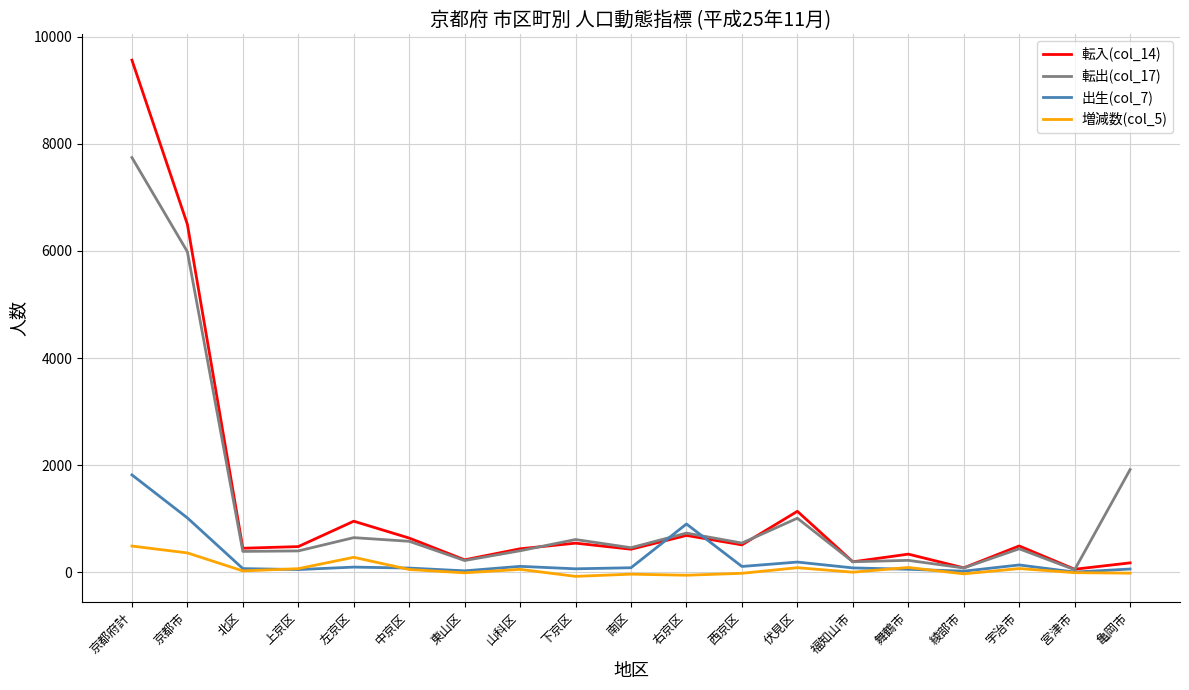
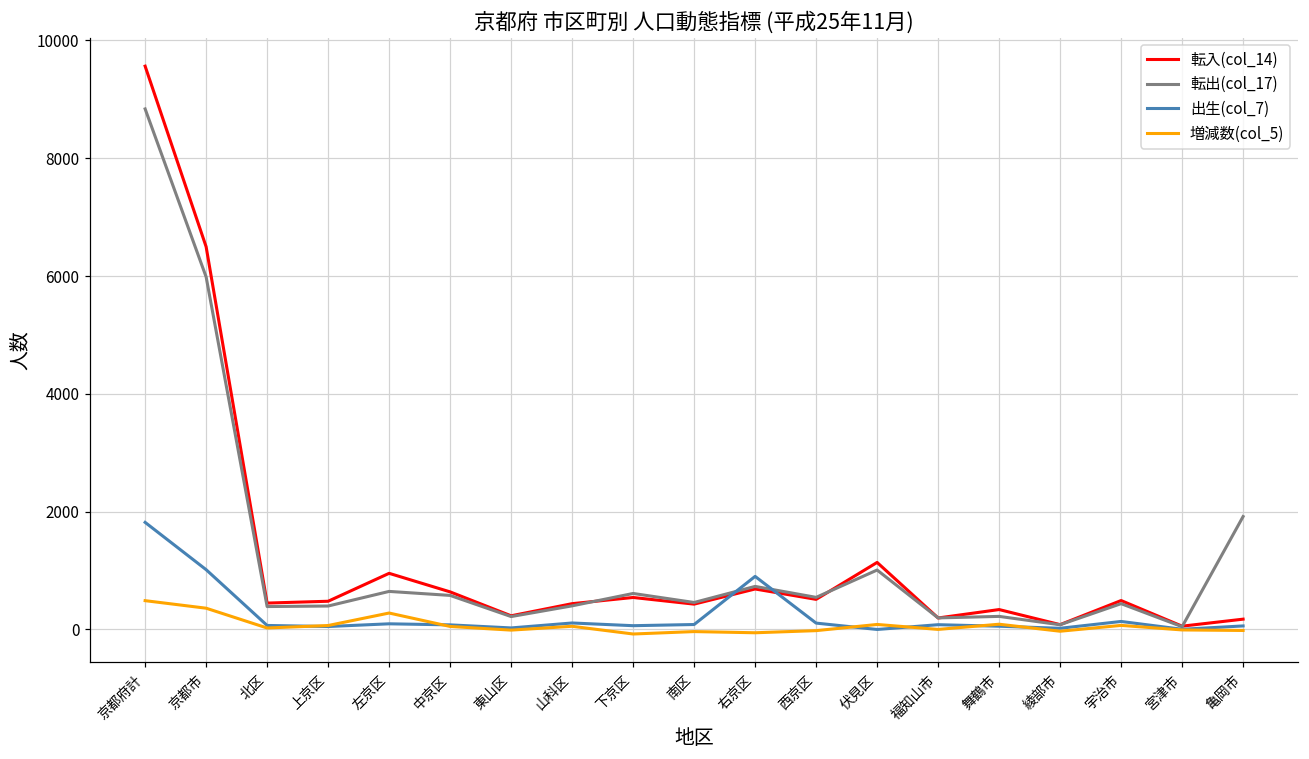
  {
    "転入(col_14)": {
      "京都府計": 9600,
      "京都市": 6500,
      "北区": 400,
      "上京区": 500,
      "左京区": 1000,
      "中京区": 600,
      "下京区": 500,
      "伏見区": 1100,
      "舞鶴市": 300,
      "宇治市": 500,
      "亀岡市": 200
    },
    "転出(col_17)": {
-     "京都府計": 7700,
+     "京都府計": 8800,
      "京都市": 6000,
      "北区": 400,
      "上京区": 400,
      "左京区": 600,
      "中京区": 600,
      "下京区": 600,
      "伏見区": 1000,
      "舞鶴市": 200,
      "宇治市": 400,
      "亀岡市": 1900
    },
    "出生(col_7)": {
      "京都府計": 1800,
      "京都市": 1000,
      "左京区": 100,
      "山科区": 100,
      "下京区": 100,
      "南区": 100,
      "右京区": 900,
      "西京区": 100,
-     "伏見区": 200,
+     "伏見区": 0,
      "福知山市": 100,
      "綾部市": 0,
      "宇治市": 100,
      "亀岡市": 100
    },
    "増減数(col_5)": {
      "京都府計": 500,
      "京都市": 400,
      "左京区": 300,
      "山科区": 100,
      "下京区": -100,
      "南区": 0,
      "右京区": -100,
      "西京区": 0,
      "伏見区": 100,
      "福知山市": 0,
      "綾部市": 0,
      "宇治市": 100,
      "亀岡市": 0
    }
  }
